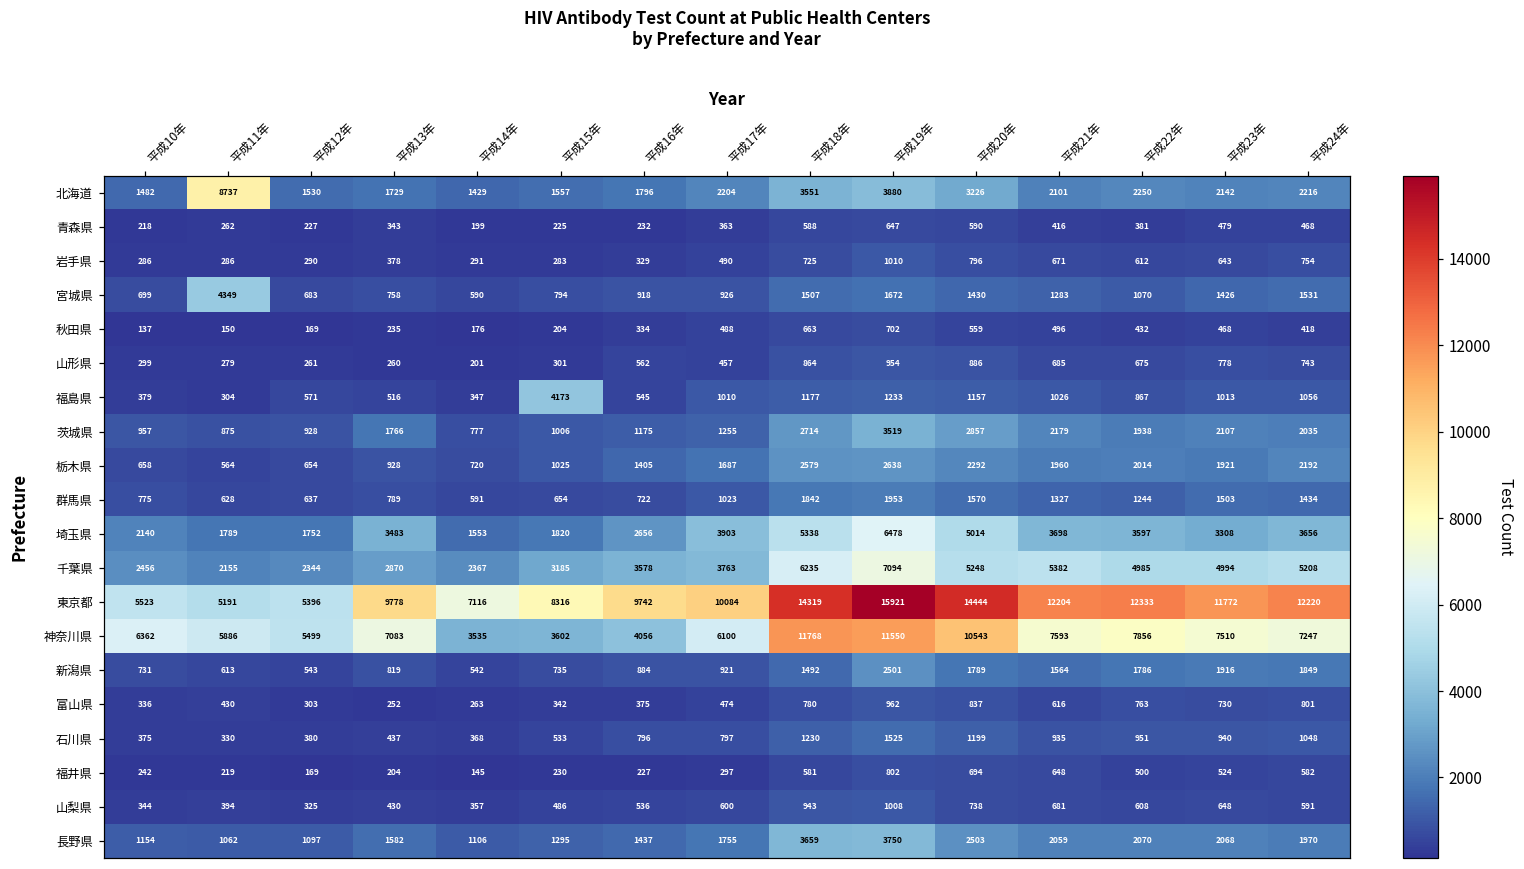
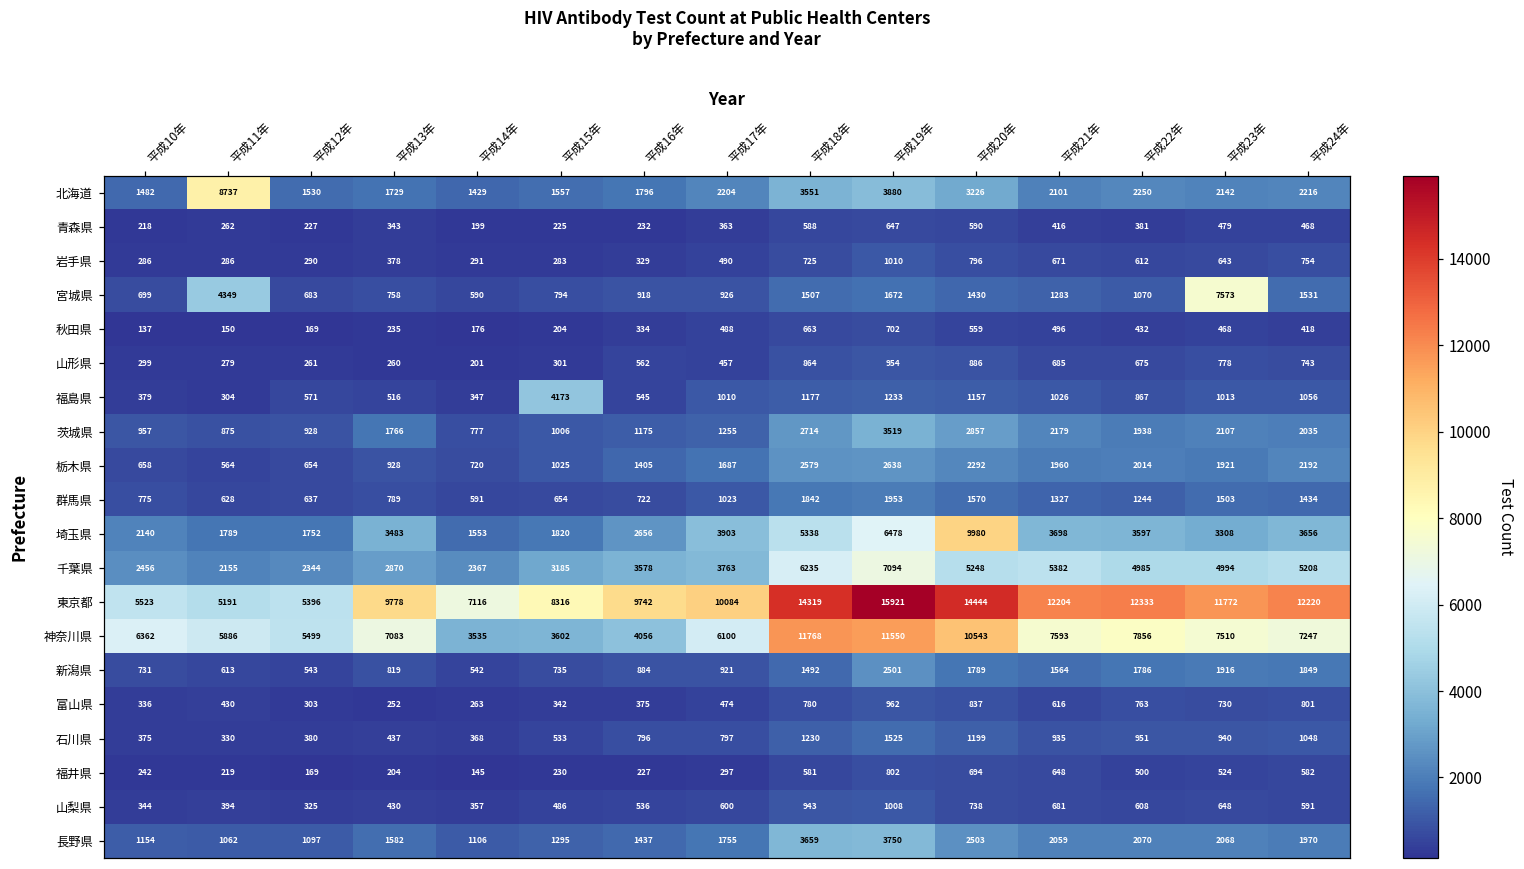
  {
    "宮城県": {
      "平成10年": 699,
      "平成11年": 4349,
      "平成12年": 683,
      "平成13年": 758,
      "平成14年": 590,
      "平成15年": 794,
      "平成16年": 918,
      "平成17年": 926,
      "平成18年": 1507,
      "平成19年": 1672,
      "平成20年": 1430,
      "平成21年": 1283,
      "平成22年": 1070,
-     "平成23年": 1426,
+     "平成23年": 7573,
      "平成24年": 1531
    },
    "埼玉県": {
      "平成10年": 2140,
      "平成11年": 1789,
      "平成12年": 1752,
      "平成13年": 3483,
      "平成14年": 1553,
      "平成15年": 1820,
      "平成16年": 2656,
      "平成17年": 3903,
      "平成18年": 5338,
      "平成19年": 6478,
-     "平成20年": 5014,
+     "平成20年": 9980,
      "平成21年": 3698,
      "平成22年": 3597,
      "平成23年": 3308,
      "平成24年": 3656
    }
  }
